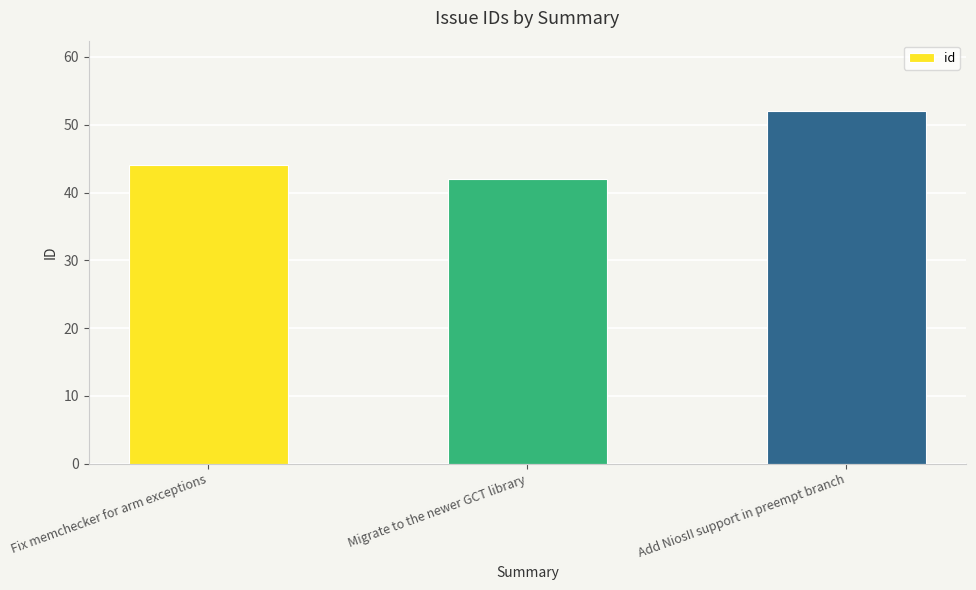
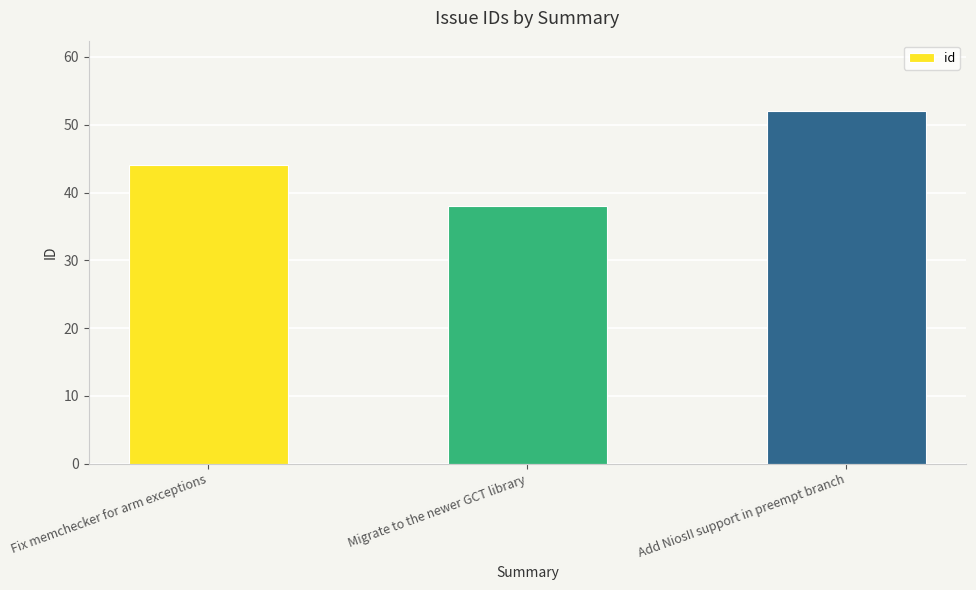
  {
    "Fix memchecker for arm exceptions": 44,
-   "Migrate to the newer GCT library": 42,
+   "Migrate to the newer GCT library": 38,
    "Add NiosII support in preempt branch": 52
  }
